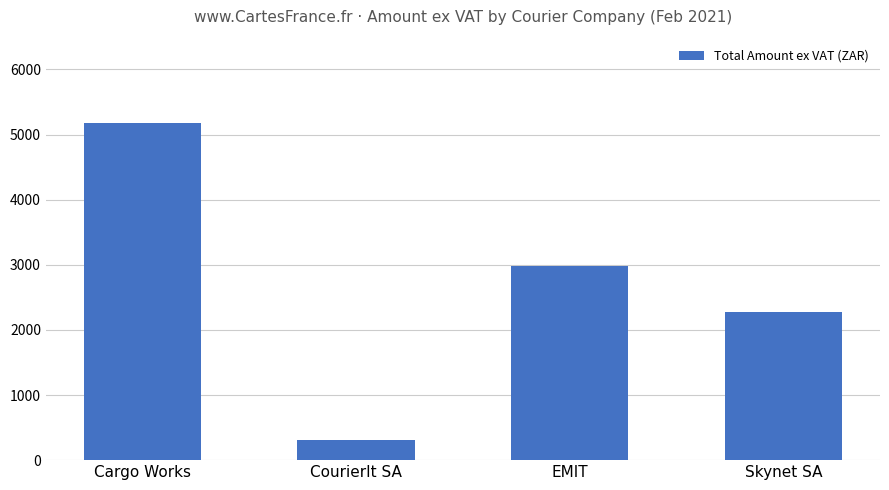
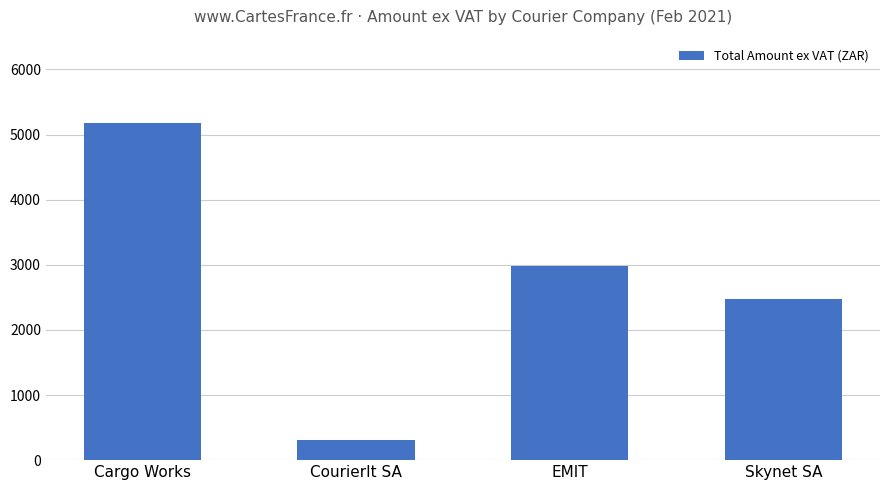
  {
    "Cargo Works": 5200,
    "CourierIt SA": 300,
    "EMIT": 3000,
-   "Skynet SA": 2300
+   "Skynet SA": 2500
  }
